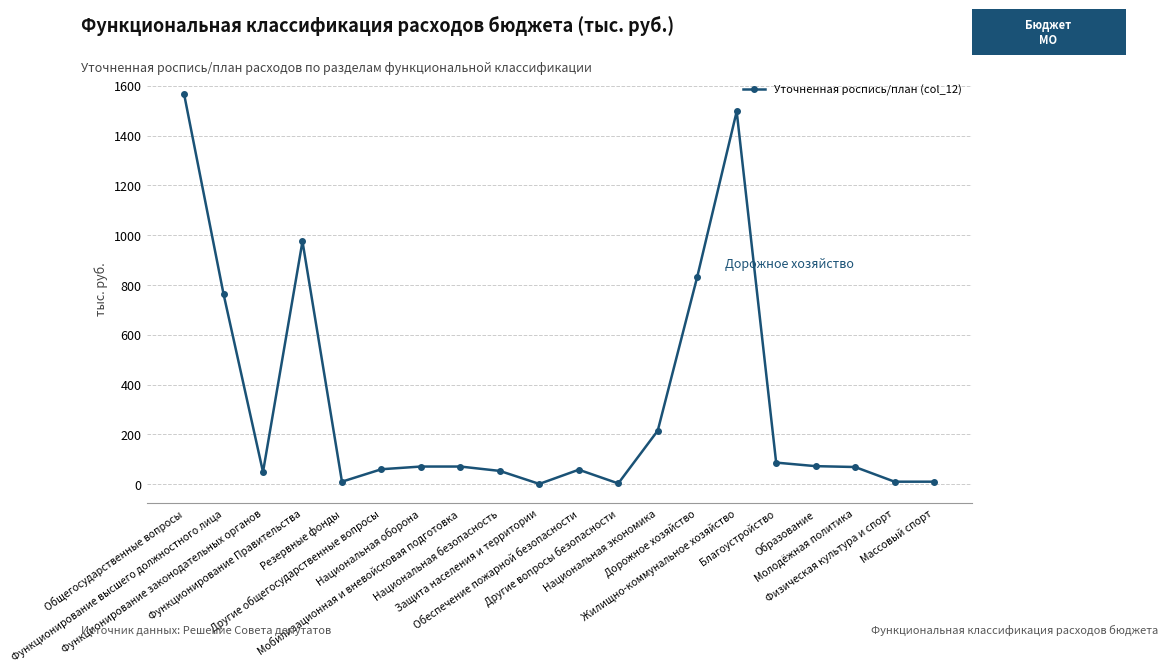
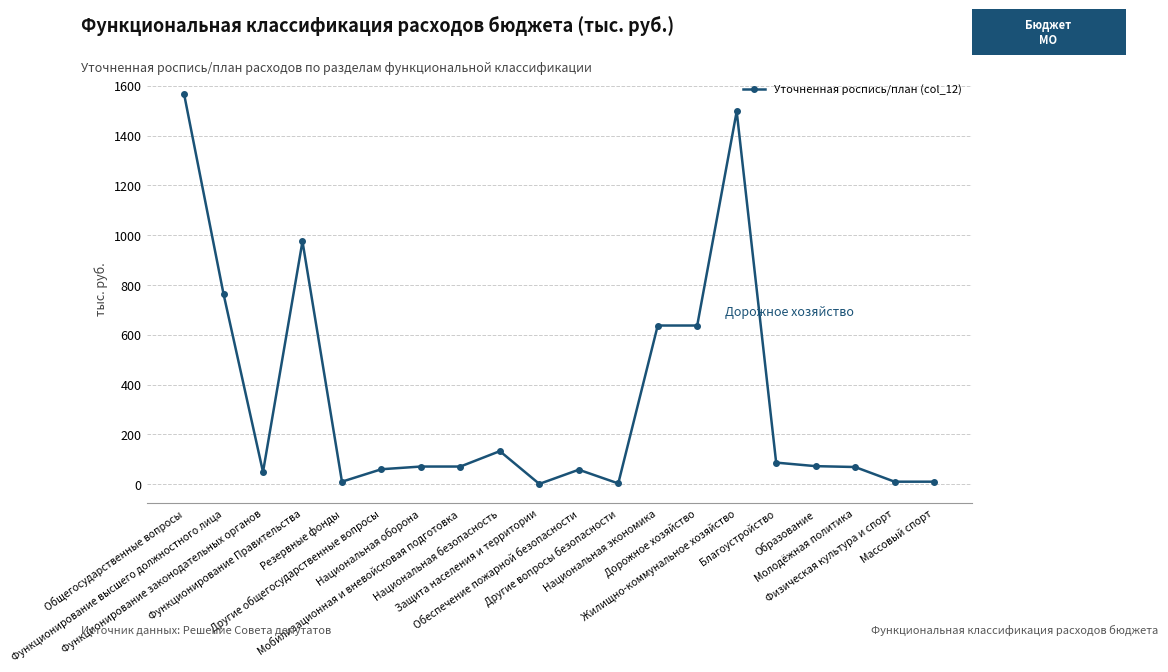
  {
    "Общегосударственные вопросы": 1570,
    "Функционирование высшего должностного лица": 760,
    "Функционирование законодательных органов": 50,
    "Функционирование Правительства": 980,
    "Резервные фонды": 10,
    "Другие общегосударственные вопросы": 60,
    "Национальная оборона": 70,
    "Мобилизационная и вневойсковая подготовка": 70,
-   "Национальная безопасность": 50,
+   "Национальная безопасность": 130,
    "Защита населения и территории": 0,
    "Обеспечение пожарной безопасности": 60,
    "Другие вопросы безопасности": 0,
-   "Национальная экономика": 210,
-   "Дорожное хозяйство": 830,
+   "Национальная экономика": 640,
+   "Дорожное хозяйство": 640,
    "Жилищно-коммунальное хозяйство": 1500,
    "Благоустройство": 90,
    "Образование": 70,
    "Молодёжная политика": 70,
    "Физическая культура и спорт": 10,
    "Массовый спорт": 10
  }
